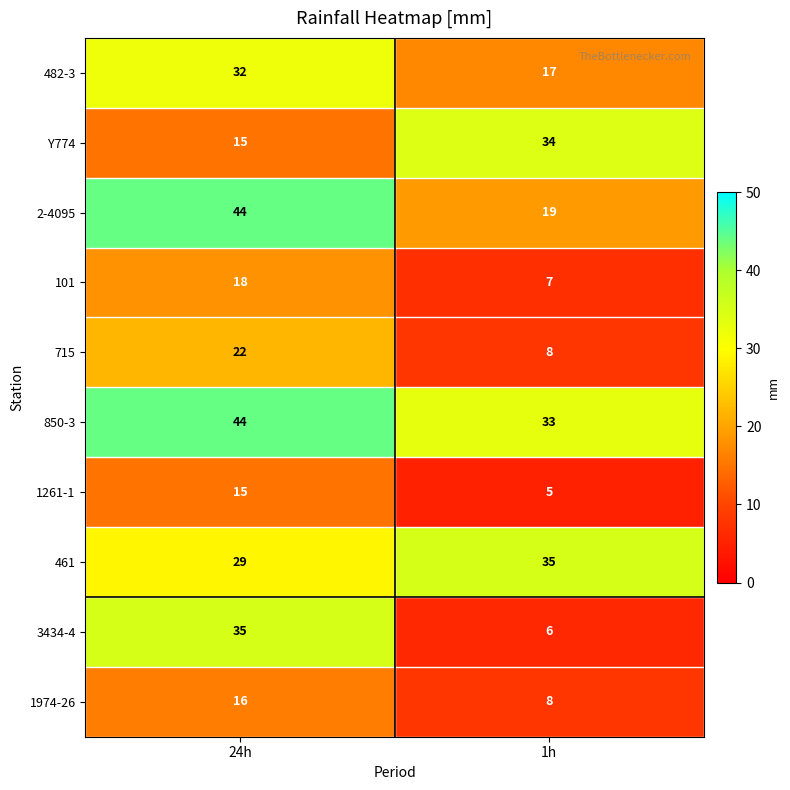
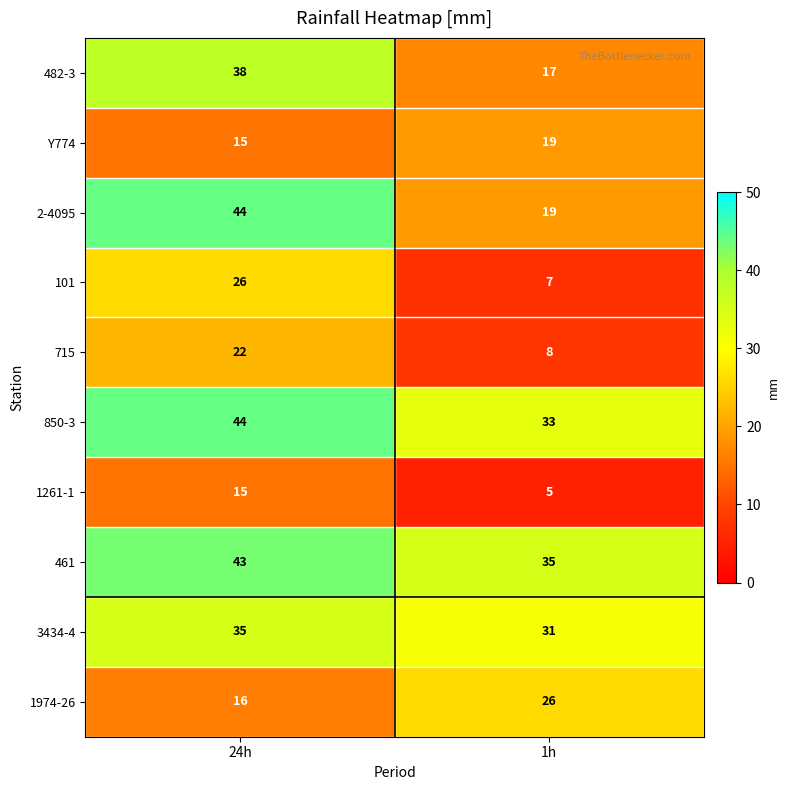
  {
    "482-3": {
-     "24h": 32
+     "24h": 38
    },
    "Y774": {
      "24h": 15,
-     "1h": 34
+     "1h": 19
    },
    "2-4095": {
      "24h": 44,
      "1h": 19
    },
    "101": {
-     "24h": 18,
+     "24h": 26,
      "1h": 7
    },
    "715": {
      "24h": 22,
      "1h": 8
    },
    "850-3": {
      "24h": 44,
      "1h": 33
    },
    "1261-1": {
      "24h": 15,
      "1h": 5
    },
    "461": {
-     "24h": 29,
+     "24h": 43,
      "1h": 35
    },
    "3434-4": {
      "24h": 35,
-     "1h": 6
+     "1h": 31
    },
    "1974-26": {
      "24h": 16,
-     "1h": 8
+     "1h": 26
    }
  }
